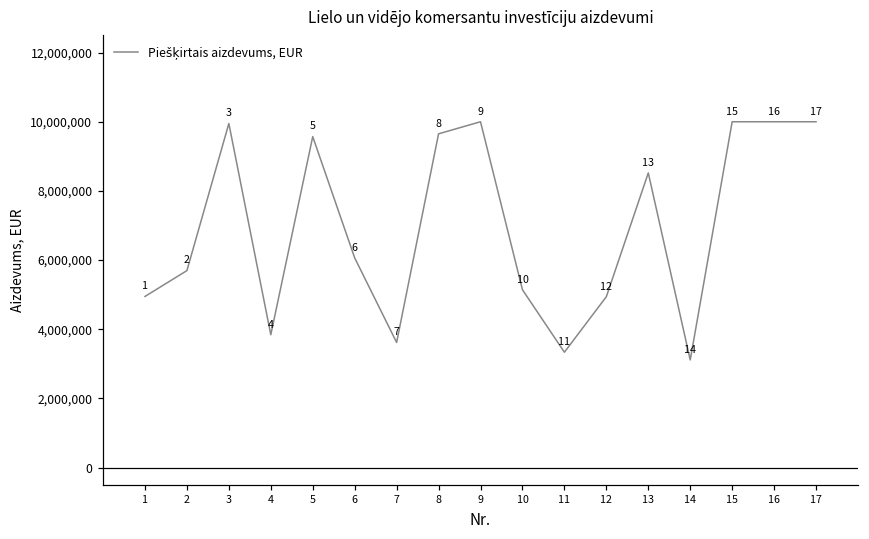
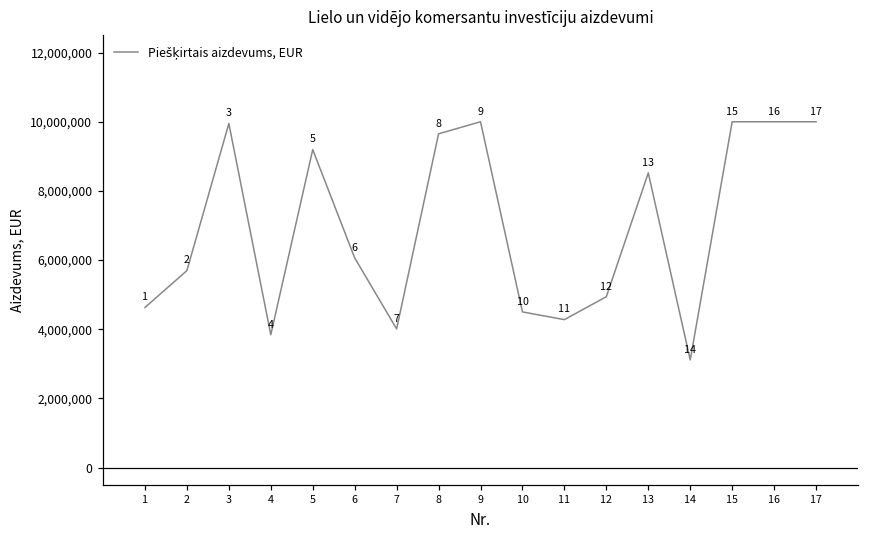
  {
-   "1": "4,900,000",
-   "5": "9,600,000",
-   "7": "3,600,000",
-   "10": "5,100,000",
-   "11": "3,300,000"
+   "1": "4,600,000",
+   "5": "9,200,000",
+   "7": "4,000,000",
+   "10": "4,500,000",
+   "11": "4,300,000"
  }
